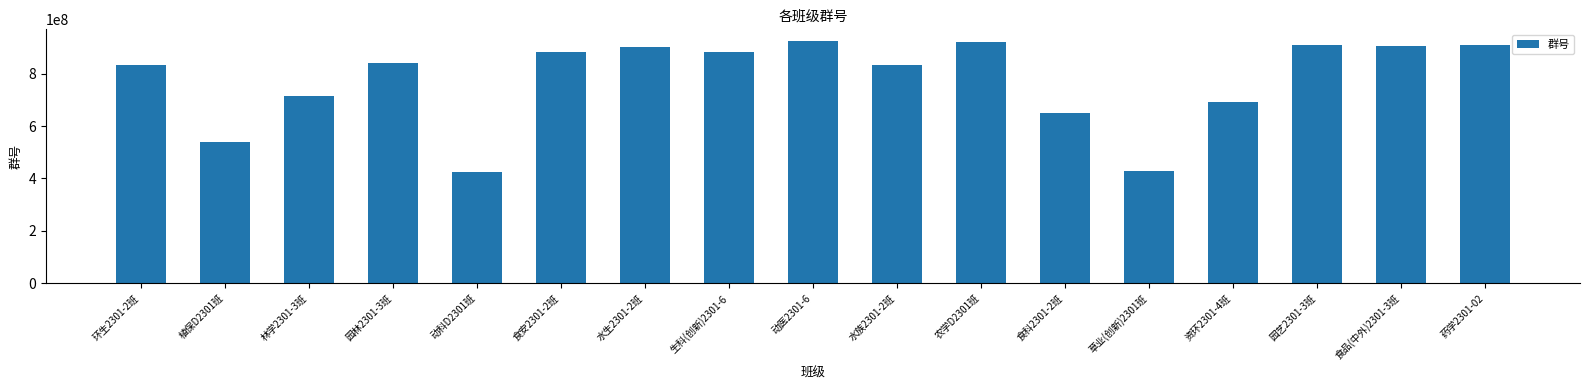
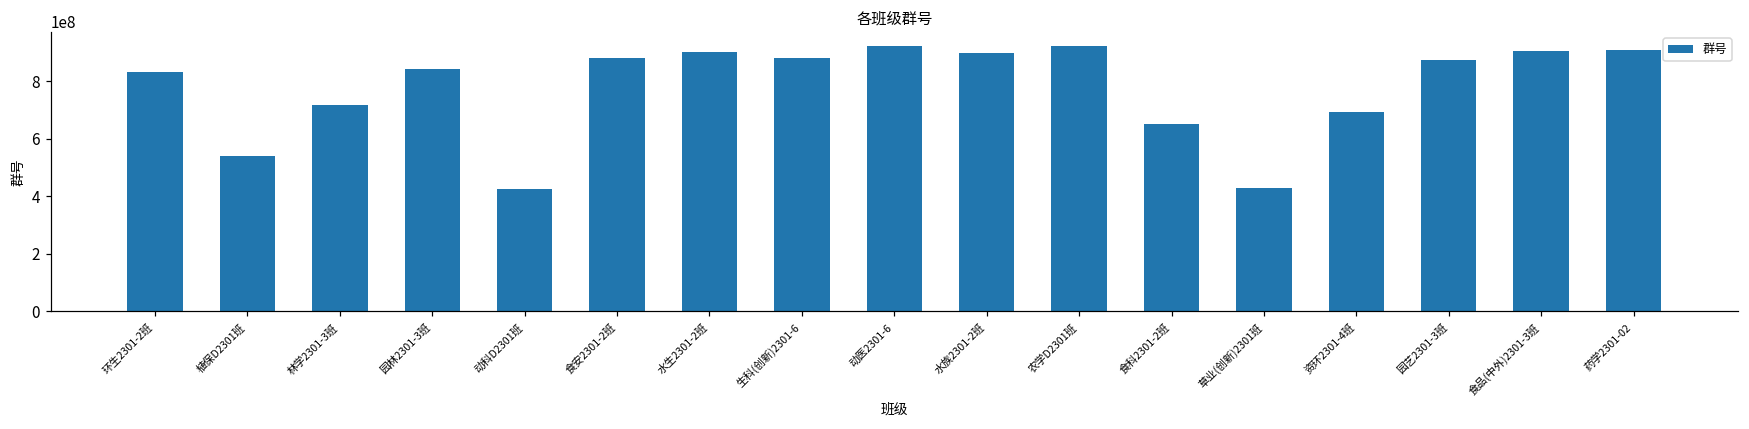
  {
    "环生2301-2班": 830000000,
    "植保D2301班": 540000000,
    "林学2301-3班": 720000000,
    "园林2301-3班": 840000000,
    "动科D2301班": 430000000,
    "食安2301-2班": 880000000,
    "水生2301-2班": 900000000,
    "生科(创新)2301-6": 880000000,
    "动医2301-6": 920000000,
-   "水族2301-2班": 830000000,
+   "水族2301-2班": 900000000,
    "农学D2301班": 920000000,
    "食科2301-2班": 650000000,
    "草业(创新)2301班": 430000000,
    "资环2301-4班": 690000000,
-   "园艺2301-3班": 910000000,
+   "园艺2301-3班": 870000000,
    "食品(中外)2301-3班": 900000000,
    "药学2301-02": 910000000
  }
